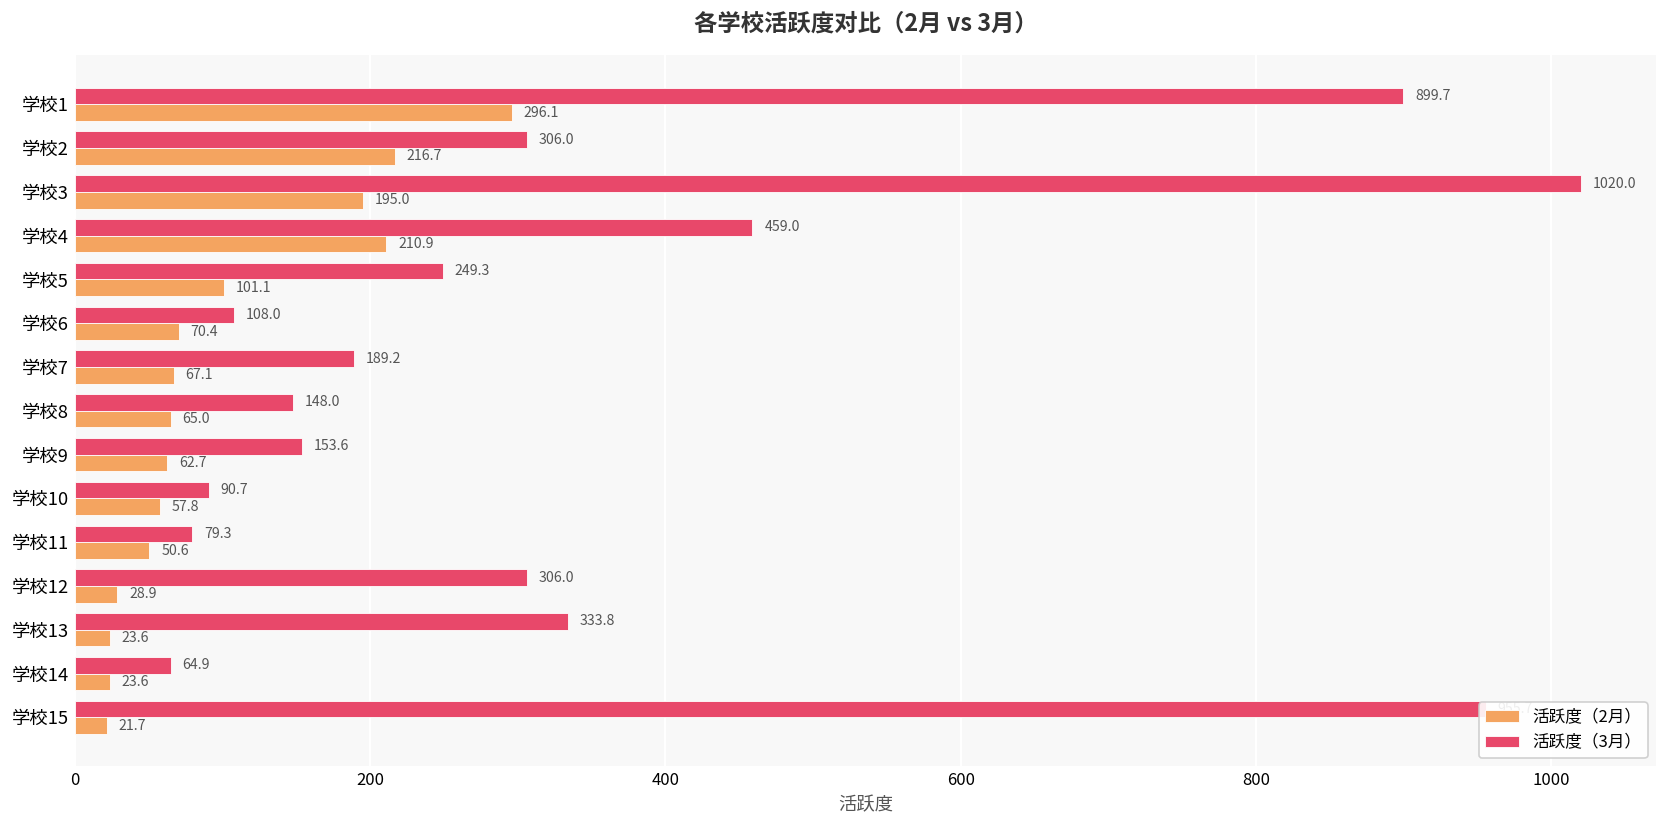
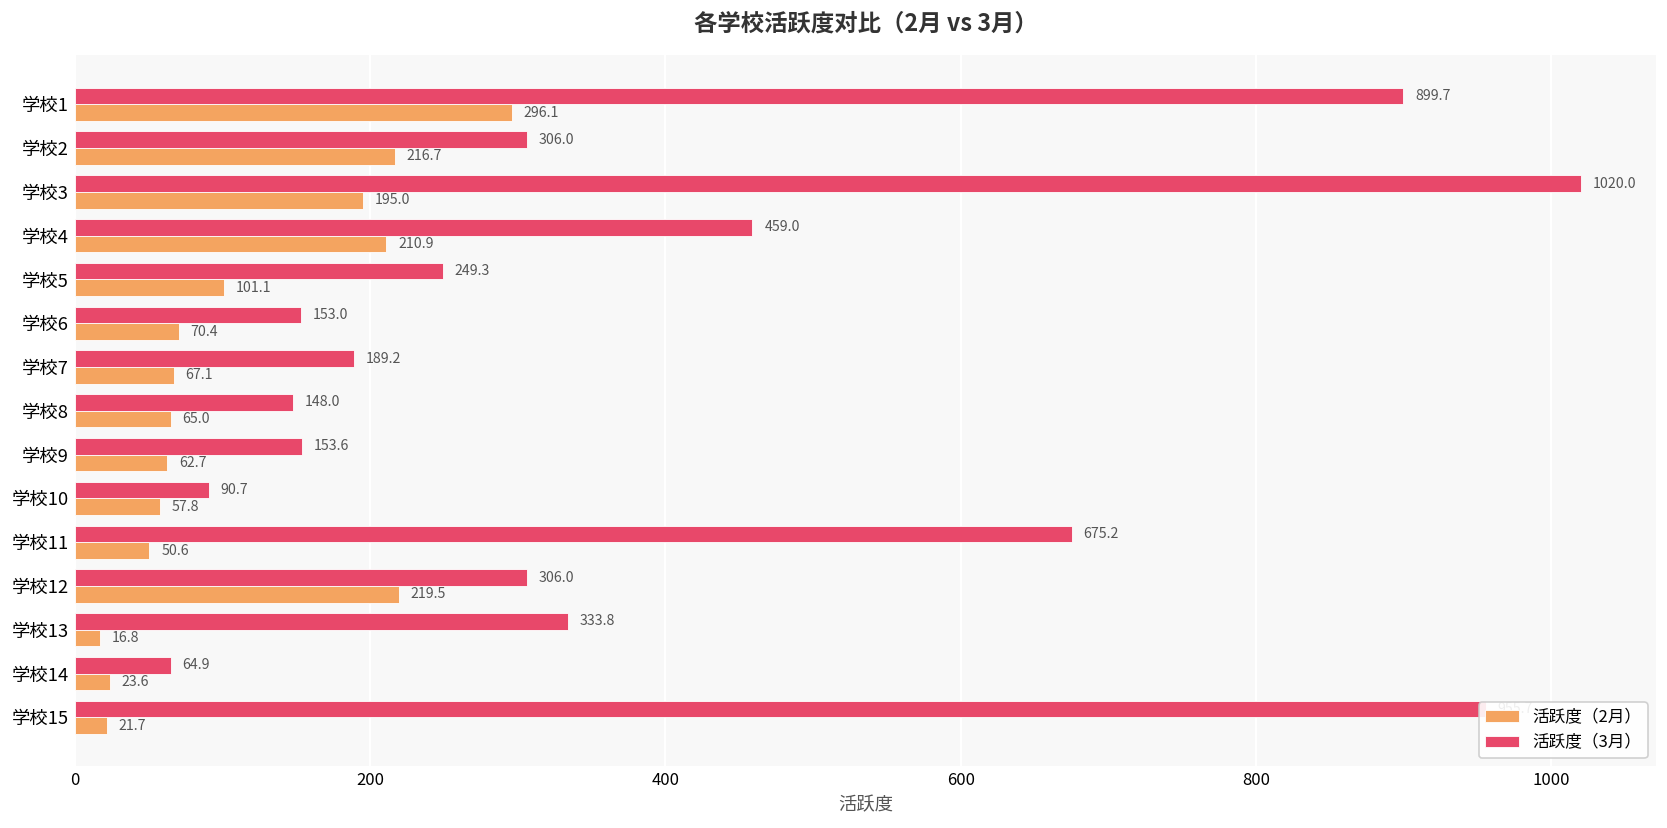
  {
    "活跃度（2月）": {
      "学校1": 296.1,
      "学校2": 216.7,
      "学校3": 195.0,
      "学校4": 210.9,
      "学校5": 101.1,
      "学校6": 70.4,
      "学校7": 67.1,
      "学校8": 65.0,
      "学校9": 62.7,
      "学校10": 57.8,
      "学校11": 50.6,
-     "学校12": 28.9,
-     "学校13": 23.6,
+     "学校12": 219.5,
+     "学校13": 16.8,
      "学校14": 23.6,
      "学校15": 21.7
    },
    "活跃度（3月）": {
      "学校1": 899.7,
      "学校2": 306.0,
      "学校3": 1020.0,
      "学校4": 459.0,
      "学校5": 249.3,
-     "学校6": 108.0,
+     "学校6": 153.0,
      "学校7": 189.2,
      "学校8": 148.0,
      "学校9": 153.6,
      "学校10": 90.7,
-     "学校11": 79.3,
+     "学校11": 675.2,
      "学校12": 306.0,
      "学校13": 333.8,
      "学校14": 64.9
    }
  }
